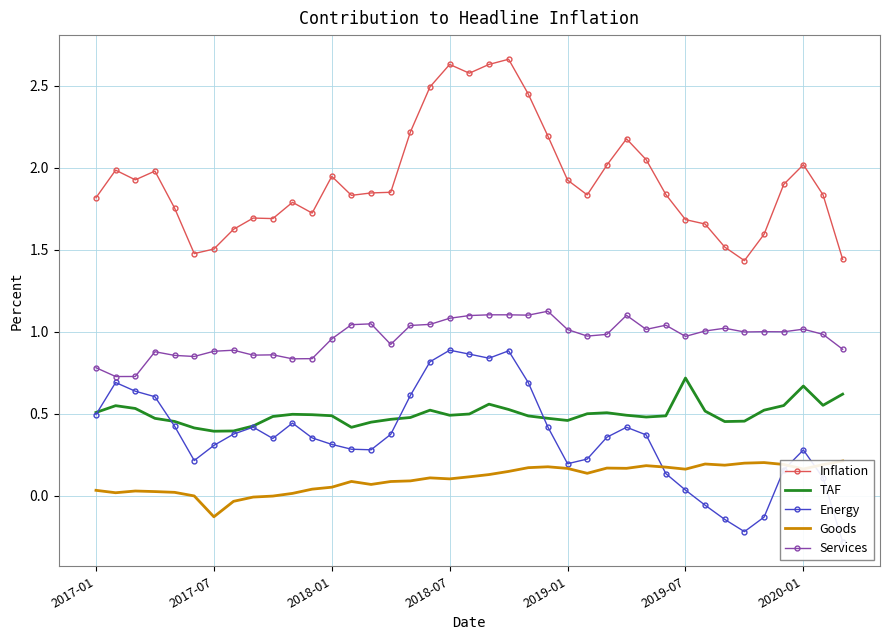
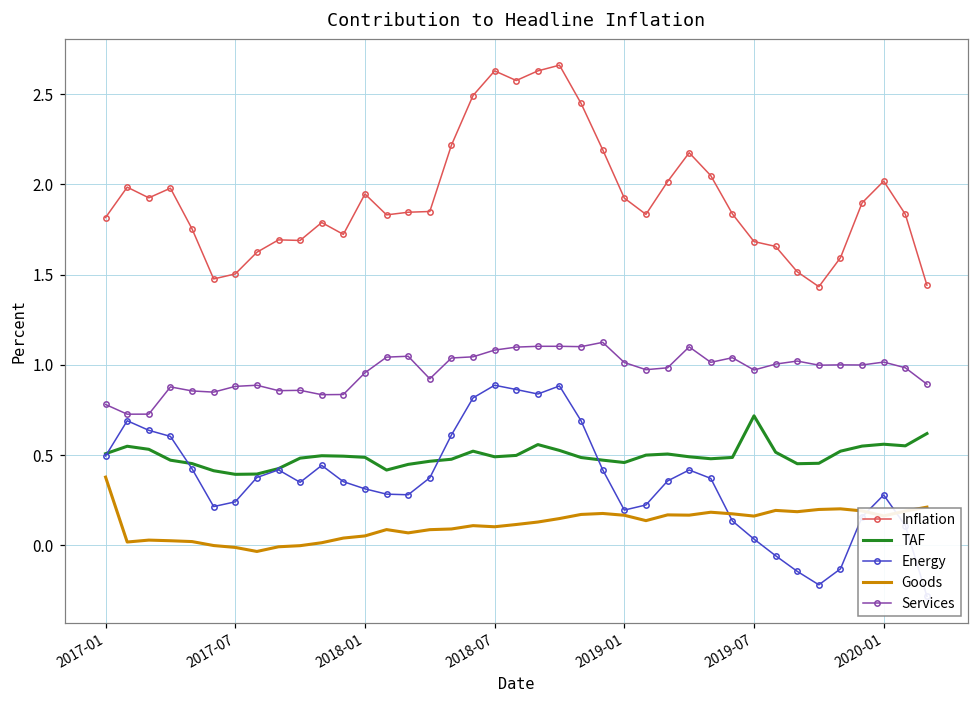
  {
    "Inflation": {
      "2017-01": 1.82,
      "2017-07": 1.50,
      "2018-01": 1.95,
      "2018-07": 2.63,
      "2019-01": 1.92,
      "2019-07": 1.68,
      "2020-01": 2.02
    },
    "TAF": {
      "2017-07": 0.39,
      "2018-01": 0.49,
      "2018-07": 0.49,
      "2019-01": 0.46,
      "2019-07": 0.72,
-     "2020-01": 0.67
+     "2020-01": 0.56
    },
    "Energy": {
-     "2017-07": 0.31,
+     "2017-07": 0.24,
      "2018-01": 0.31,
      "2018-07": 0.89,
      "2019-01": 0.20,
      "2019-07": 0.03,
      "2020-01": 0.28
    },
    "Goods": {
-     "2017-01": 0.03,
-     "2017-07": -0.13,
+     "2017-01": 0.38,
+     "2017-07": -0.01,
      "2018-01": 0.05,
      "2018-07": 0.10,
      "2019-01": 0.17,
      "2019-07": 0.16
    },
    "Services": {
      "2017-01": 0.78,
      "2017-07": 0.88,
      "2018-01": 0.96,
      "2018-07": 1.08,
      "2019-01": 1.01,
      "2019-07": 0.97,
      "2020-01": 1.02
    }
  }
